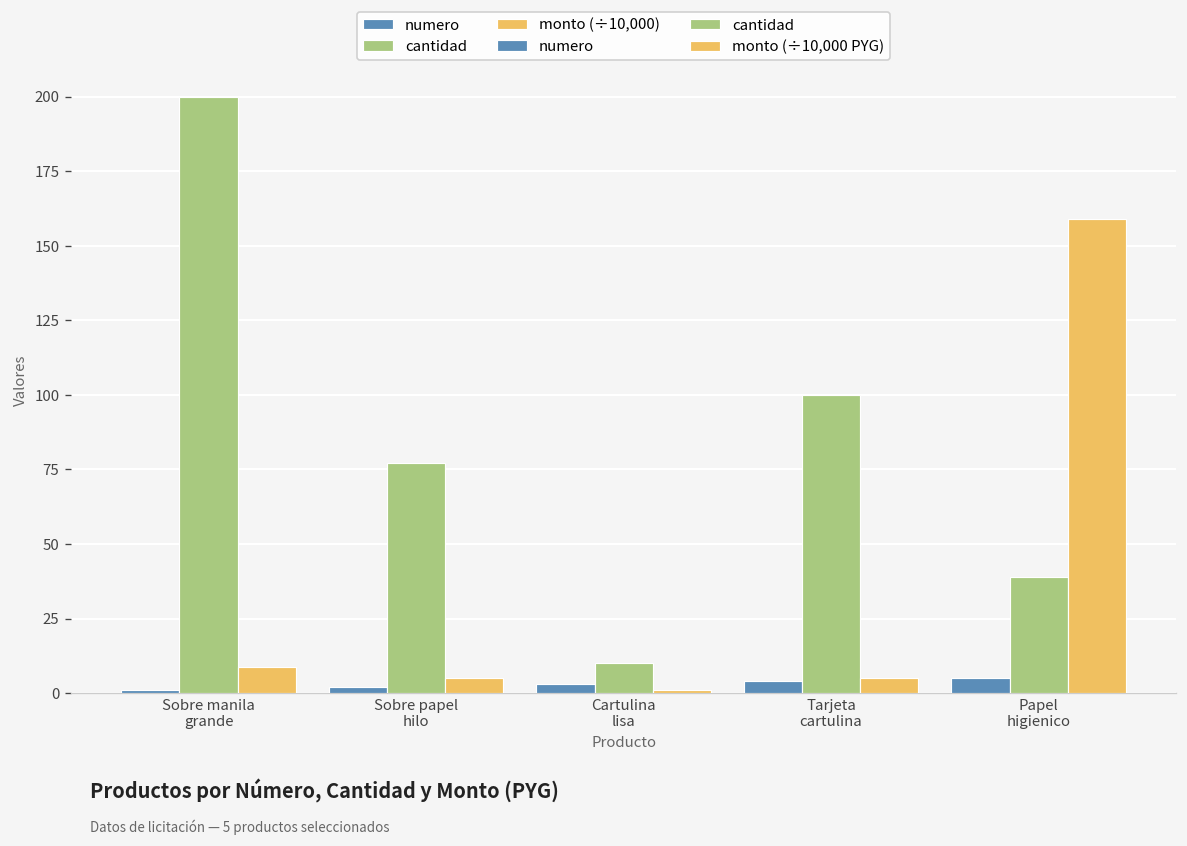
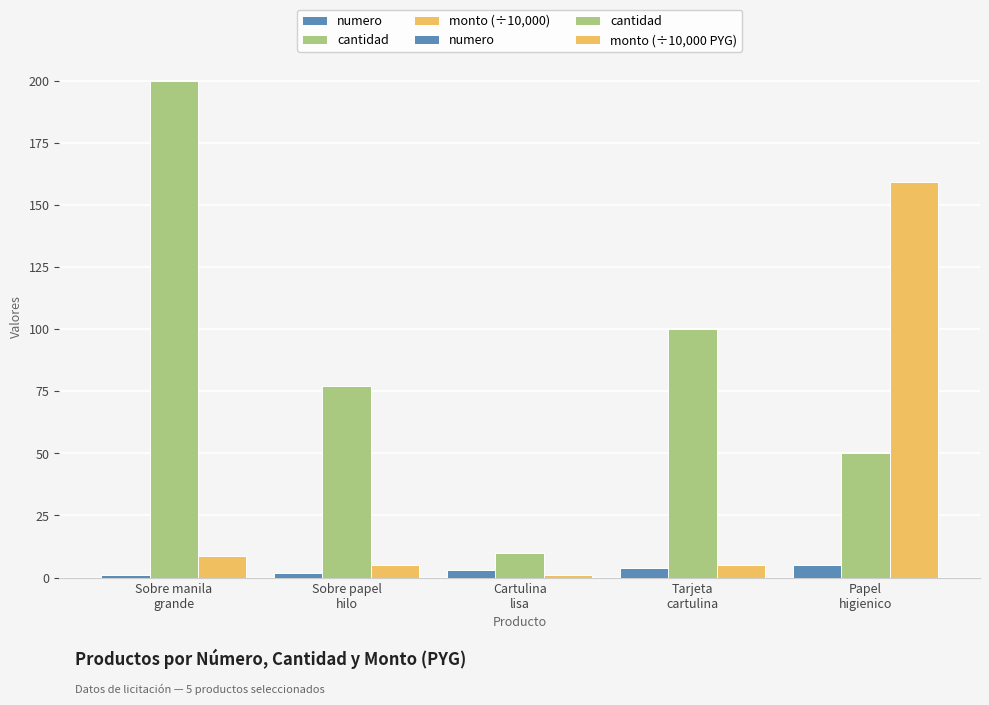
  {
    "numero": {
      "Sobre papel hilo": 2,
      "Cartulina lisa": 3,
      "Tarjeta cartulina": 4,
      "Papel higienico": 5
    },
    "cantidad": {
      "Sobre manila grande": 200,
      "Sobre papel hilo": 77,
      "Cartulina lisa": 10,
      "Tarjeta cartulina": 100,
-     "Papel higienico": 39
+     "Papel higienico": 50
    },
    "monto (÷10,000 PYG)": {
      "Sobre manila grande": 9,
      "Sobre papel hilo": 5,
      "Cartulina lisa": 1,
      "Tarjeta cartulina": 5,
      "Papel higienico": 159
    }
  }
